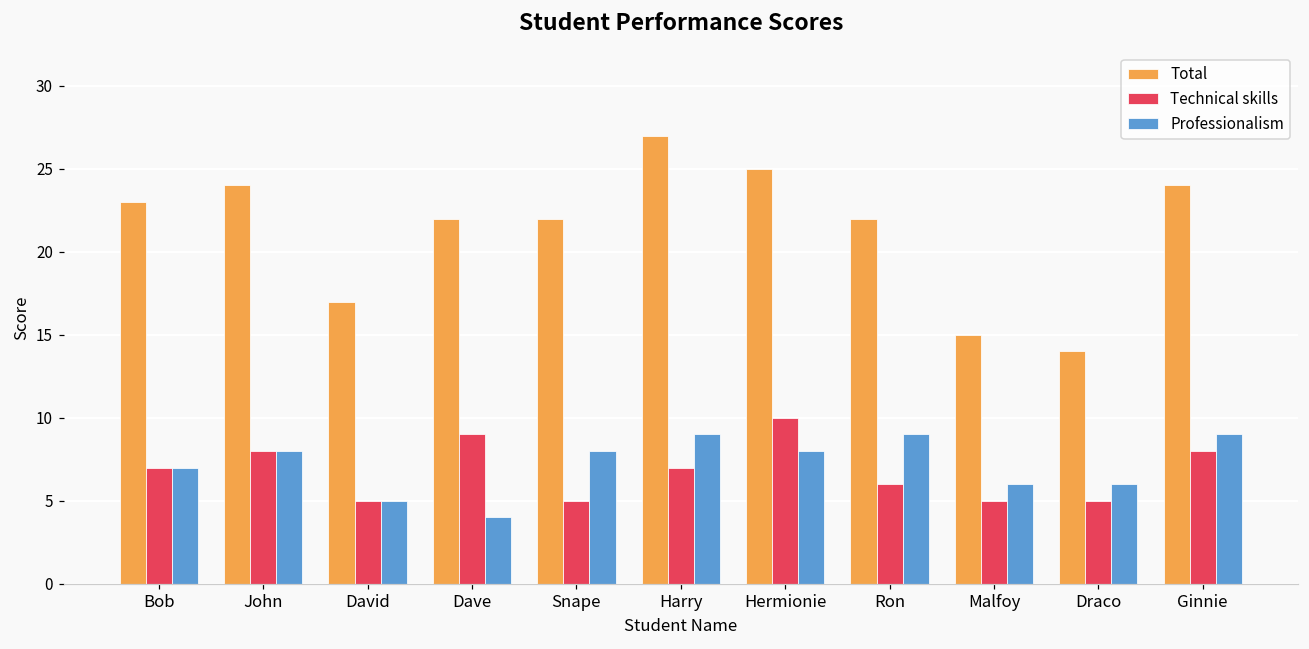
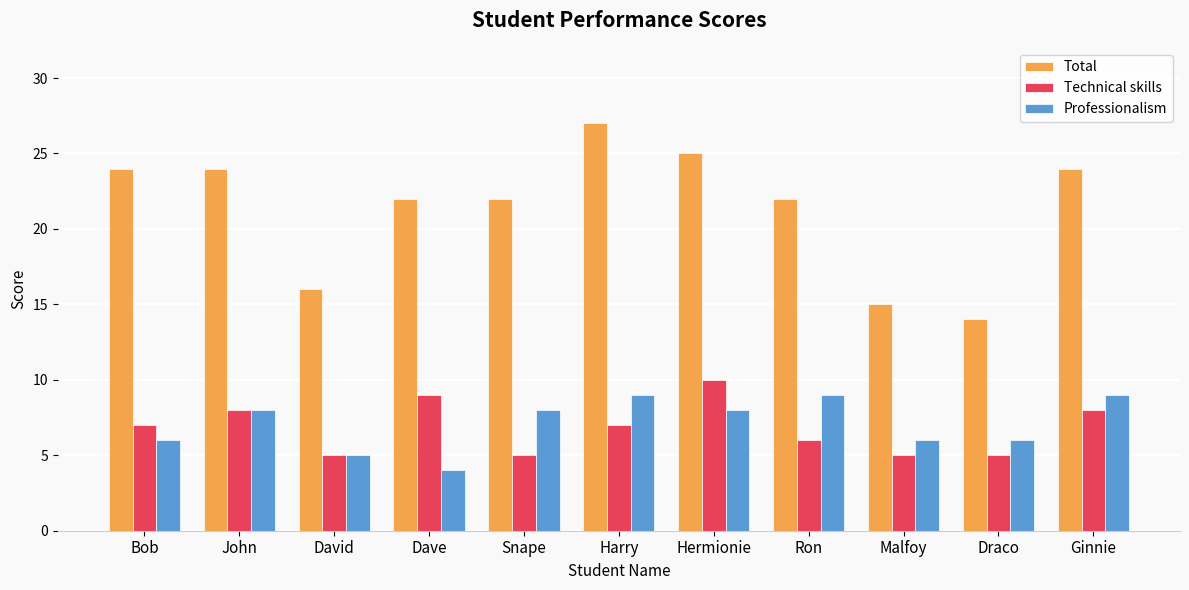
  {
    "Total": {
-     "Bob": 23,
+     "Bob": 24,
      "John": 24,
-     "David": 17,
+     "David": 16,
      "Dave": 22,
      "Snape": 22,
      "Harry": 27,
      "Hermionie": 25,
      "Ron": 22,
      "Malfoy": 15,
      "Draco": 14,
      "Ginnie": 24
    },
    "Technical skills": {
      "Bob": 7,
      "John": 8,
      "David": 5,
      "Dave": 9,
      "Snape": 5,
      "Harry": 7,
      "Hermionie": 10,
      "Ron": 6,
      "Malfoy": 5,
      "Draco": 5,
      "Ginnie": 8
    },
    "Professionalism": {
-     "Bob": 7,
+     "Bob": 6,
      "John": 8,
      "David": 5,
      "Dave": 4,
      "Snape": 8,
      "Harry": 9,
      "Hermionie": 8,
      "Ron": 9,
      "Malfoy": 6,
      "Draco": 6,
      "Ginnie": 9
    }
  }
